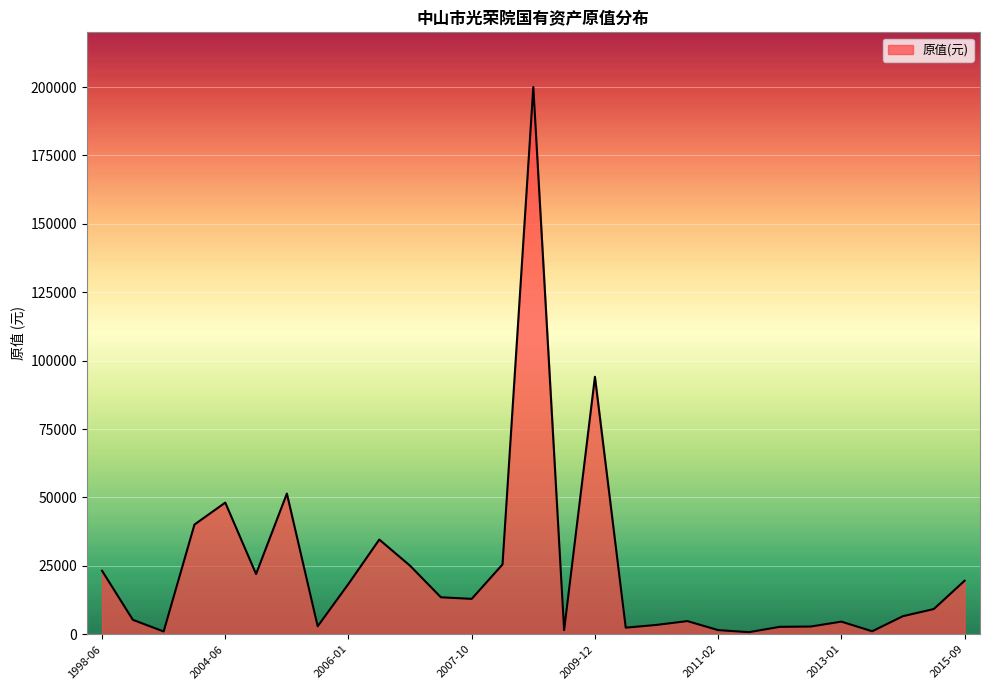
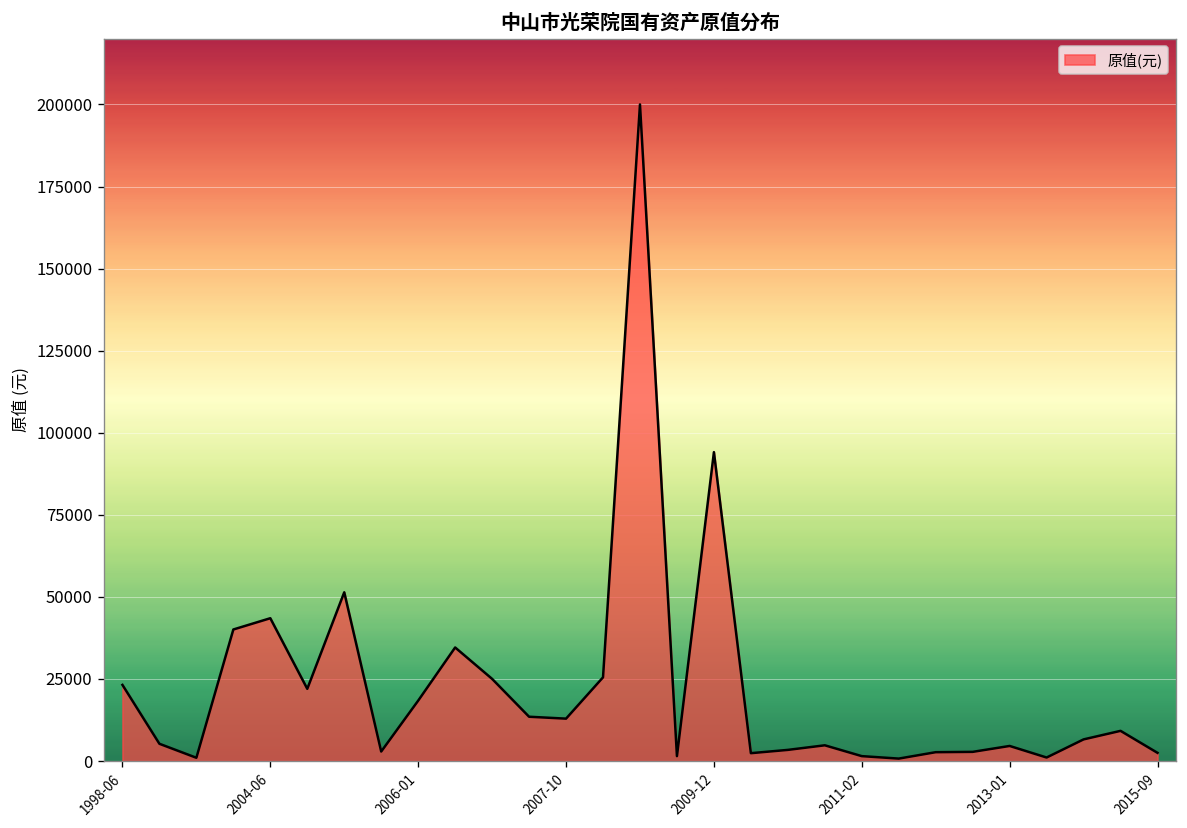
  {
    "1998-06": 23000,
-   "2004-06": 48000,
+   "2004-06": 44000,
    "2006-01": 18000,
    "2007-10": 13000,
    "2009-12": 94000,
    "2011-02": 2000,
    "2013-01": 5000,
-   "2015-09": 20000
+   "2015-09": 2000
  }
